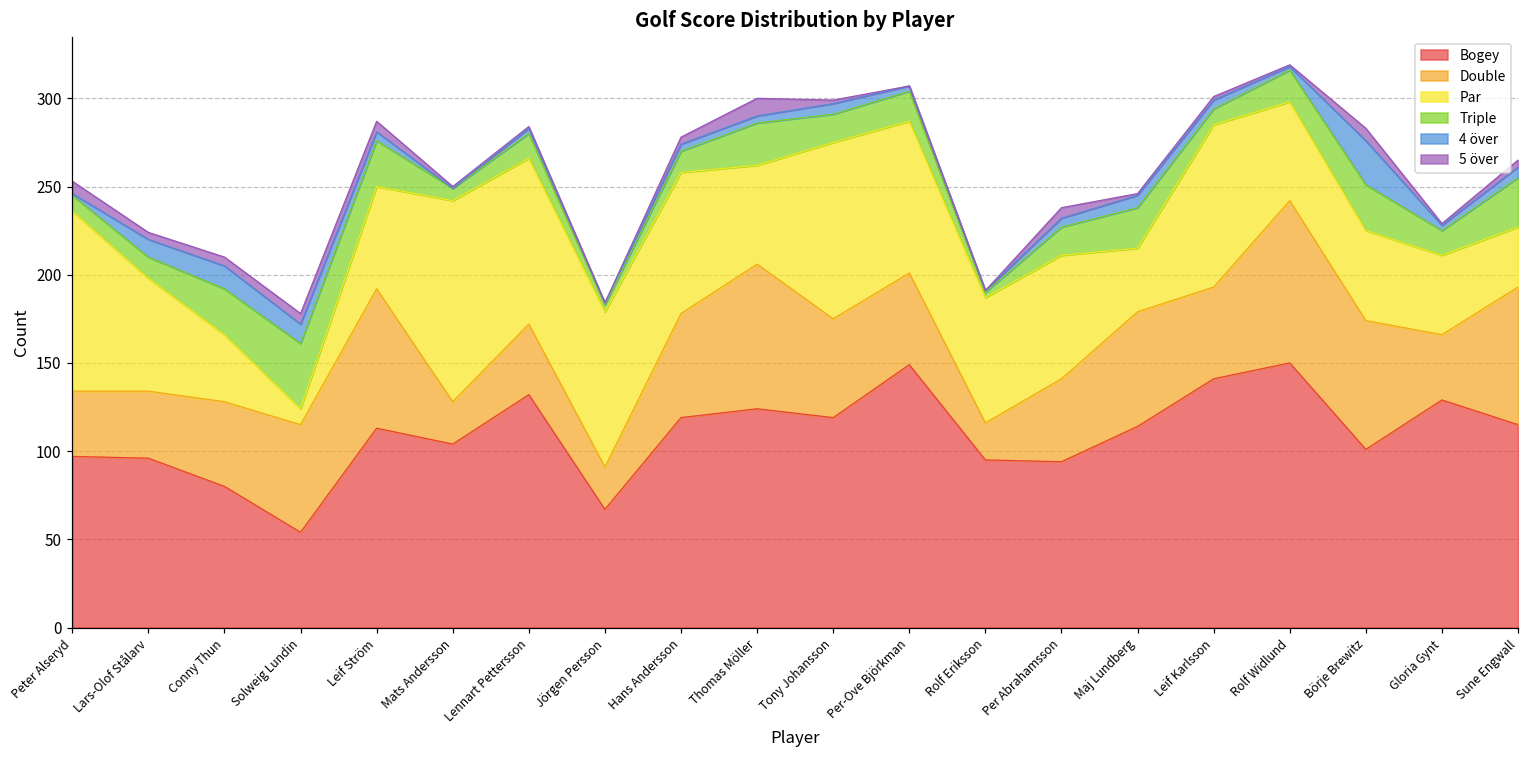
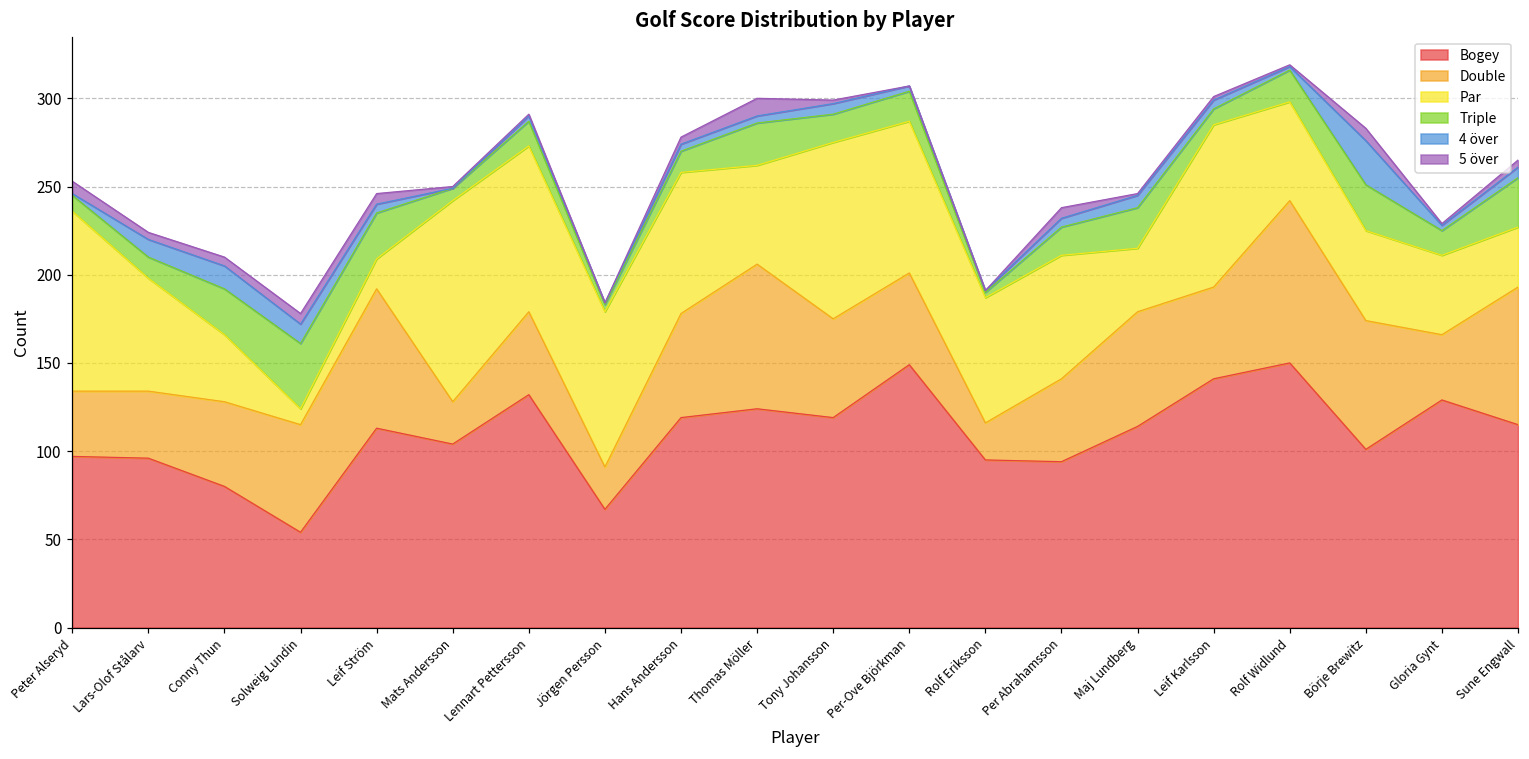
  {
    "Bogey": {
      "Peter Alseryd": 97,
      "Lars-Olof Stålarv": 96,
      "Conny Thun": 80,
      "Solweig Lundin": 54,
      "Leif Ström": 113,
      "Mats Andersson": 104,
      "Lennart Pettersson": 132,
      "Jörgen Persson": 67,
      "Hans Andersson": 119,
      "Thomas Möller": 124,
      "Tony Johansson": 119,
      "Per-Ove Björkman": 149,
      "Rolf Eriksson": 95,
      "Per Abrahamsson": 94,
      "Maj Lundberg": 114,
      "Leif Karlsson": 141,
      "Rolf Widlund": 150,
      "Börje Brewitz": 101,
      "Gloria Gynt": 129,
      "Sune Engwall": 115
    },
    "Double": {
      "Peter Alseryd": 37,
      "Lars-Olof Stålarv": 38,
      "Conny Thun": 48,
      "Solweig Lundin": 61,
      "Leif Ström": 79,
      "Mats Andersson": 24,
-     "Lennart Pettersson": 40,
+     "Lennart Pettersson": 47,
      "Jörgen Persson": 24,
      "Hans Andersson": 59,
      "Thomas Möller": 82,
      "Tony Johansson": 56,
      "Per-Ove Björkman": 52,
      "Rolf Eriksson": 21,
      "Per Abrahamsson": 47,
      "Maj Lundberg": 65,
      "Leif Karlsson": 52,
      "Rolf Widlund": 92,
      "Börje Brewitz": 73,
      "Gloria Gynt": 37,
      "Sune Engwall": 78
    },
    "Par": {
      "Peter Alseryd": 102,
      "Lars-Olof Stålarv": 64,
      "Conny Thun": 38,
      "Solweig Lundin": 9,
-     "Leif Ström": 58,
+     "Leif Ström": 17,
      "Mats Andersson": 114,
      "Lennart Pettersson": 94,
      "Jörgen Persson": 88,
      "Hans Andersson": 80,
      "Thomas Möller": 56,
      "Tony Johansson": 100,
      "Per-Ove Björkman": 86,
      "Rolf Eriksson": 71,
      "Per Abrahamsson": 70,
      "Maj Lundberg": 36,
      "Leif Karlsson": 92,
      "Rolf Widlund": 56,
      "Börje Brewitz": 51,
      "Gloria Gynt": 45,
      "Sune Engwall": 34
    },
    "Triple": {
      "Lars-Olof Stålarv": 12,
      "Conny Thun": 26,
      "Solweig Lundin": 37,
      "Leif Ström": 26,
      "Lennart Pettersson": 14,
      "Hans Andersson": 12,
      "Thomas Möller": 24,
      "Tony Johansson": 16,
      "Per-Ove Björkman": 17,
      "Per Abrahamsson": 16,
      "Maj Lundberg": 23,
      "Leif Karlsson": 9,
      "Rolf Widlund": 18,
      "Börje Brewitz": 26,
      "Gloria Gynt": 14,
      "Sune Engwall": 28
    },
    "4 över": {
      "Lars-Olof Stålarv": 10,
      "Conny Thun": 13,
      "Solweig Lundin": 11,
      "Leif Ström": 5,
      "Hans Andersson": 4,
      "Thomas Möller": 4,
      "Tony Johansson": 6,
      "Per Abrahamsson": 5,
      "Leif Karlsson": 5,
      "Börje Brewitz": 25,
      "Sune Engwall": 6
    },
    "5 över": {
      "Peter Alseryd": 7,
      "Lars-Olof Stålarv": 4,
      "Conny Thun": 5,
      "Solweig Lundin": 6,
      "Leif Ström": 6,
      "Hans Andersson": 4,
      "Thomas Möller": 10,
      "Tony Johansson": 2,
      "Per Abrahamsson": 6,
      "Leif Karlsson": 2,
      "Börje Brewitz": 7,
      "Sune Engwall": 4
    }
  }
